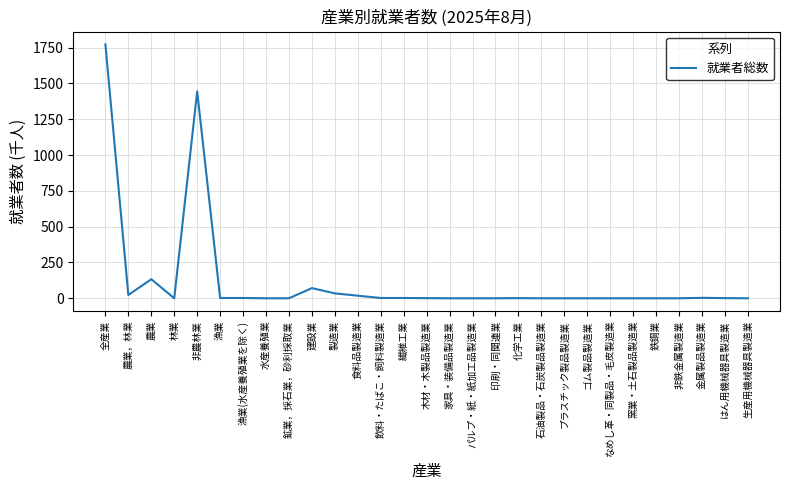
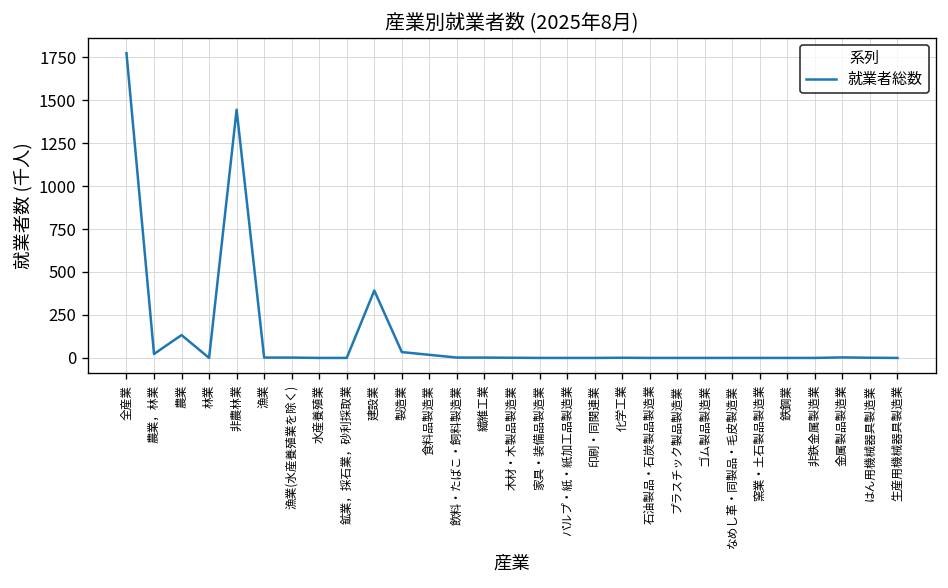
  {
    "全産業": 1770,
    "農業，林業": 20,
    "農業": 130,
    "林業": 0,
    "非農林業": 1440,
    "漁業": 0,
    "漁業(水産養殖業を除く)": 0,
    "水産養殖業": 0,
    "鉱業，採石業，砂利採取業": 0,
-   "建設業": 70,
+   "建設業": 390,
    "製造業": 30,
    "食料品製造業": 20,
    "飲料・たばこ・飼料製造業": 0,
    "繊維工業": 0,
    "木材・木製品製造業": 0,
    "家具・装備品製造業": 0,
    "パルプ・紙・紙加工品製造業": 0,
    "印刷・同関連業": 0,
    "化学工業": 0,
    "石油製品・石炭製品製造業": 0,
    "プラスチック製品製造業": 0,
    "ゴム製品製造業": 0,
    "なめし革・同製品・毛皮製造業": 0,
    "窯業・土石製品製造業": 0,
    "鉄鋼業": 0,
    "非鉄金属製造業": 0,
    "金属製品製造業": 0,
    "はん用機械器具製造業": 0,
    "生産用機械器具製造業": 0
  }
